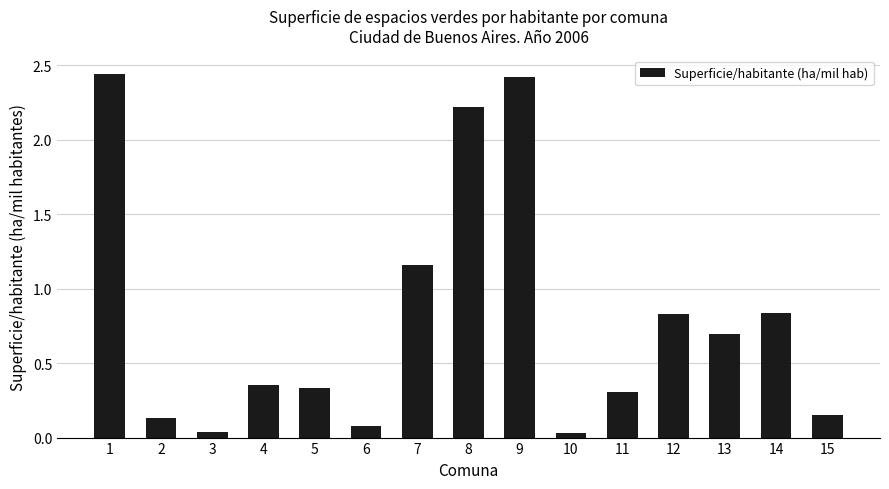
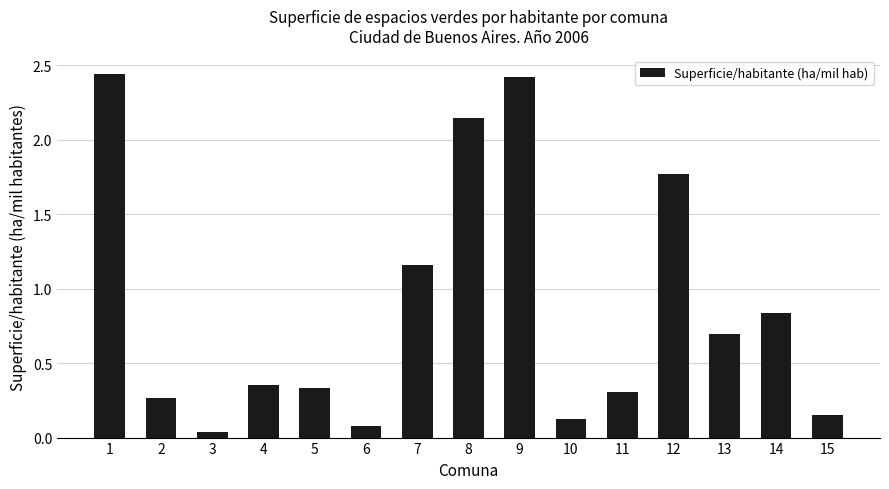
  {
    "1": 2.44,
-   "2": 0.13,
+   "2": 0.26,
    "3": 0.04,
    "4": 0.36,
    "5": 0.33,
    "6": 0.08,
    "7": 1.16,
-   "8": 2.22,
+   "8": 2.14,
    "9": 2.42,
-   "10": 0.03,
+   "10": 0.12,
    "11": 0.31,
-   "12": 0.83,
+   "12": 1.77,
    "13": 0.69,
    "14": 0.84,
    "15": 0.15
  }
